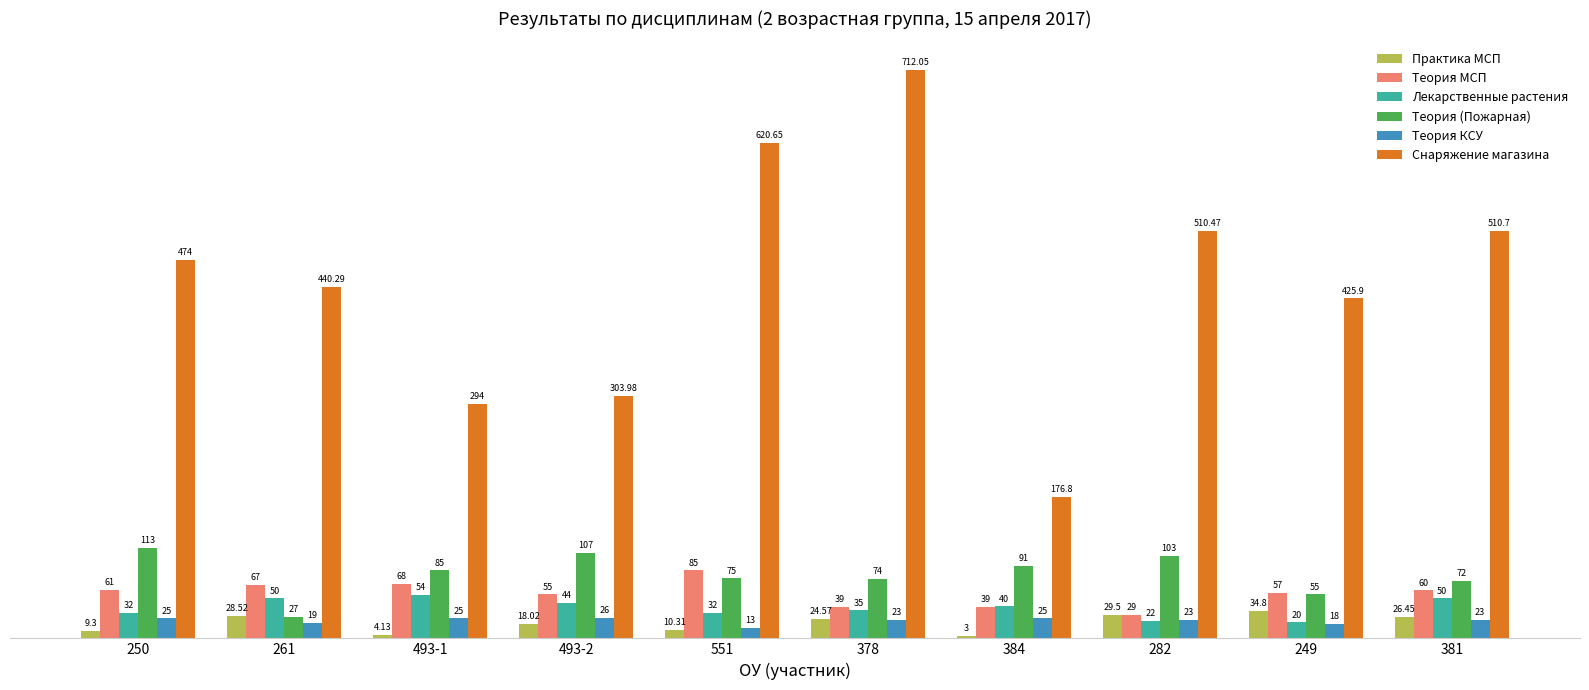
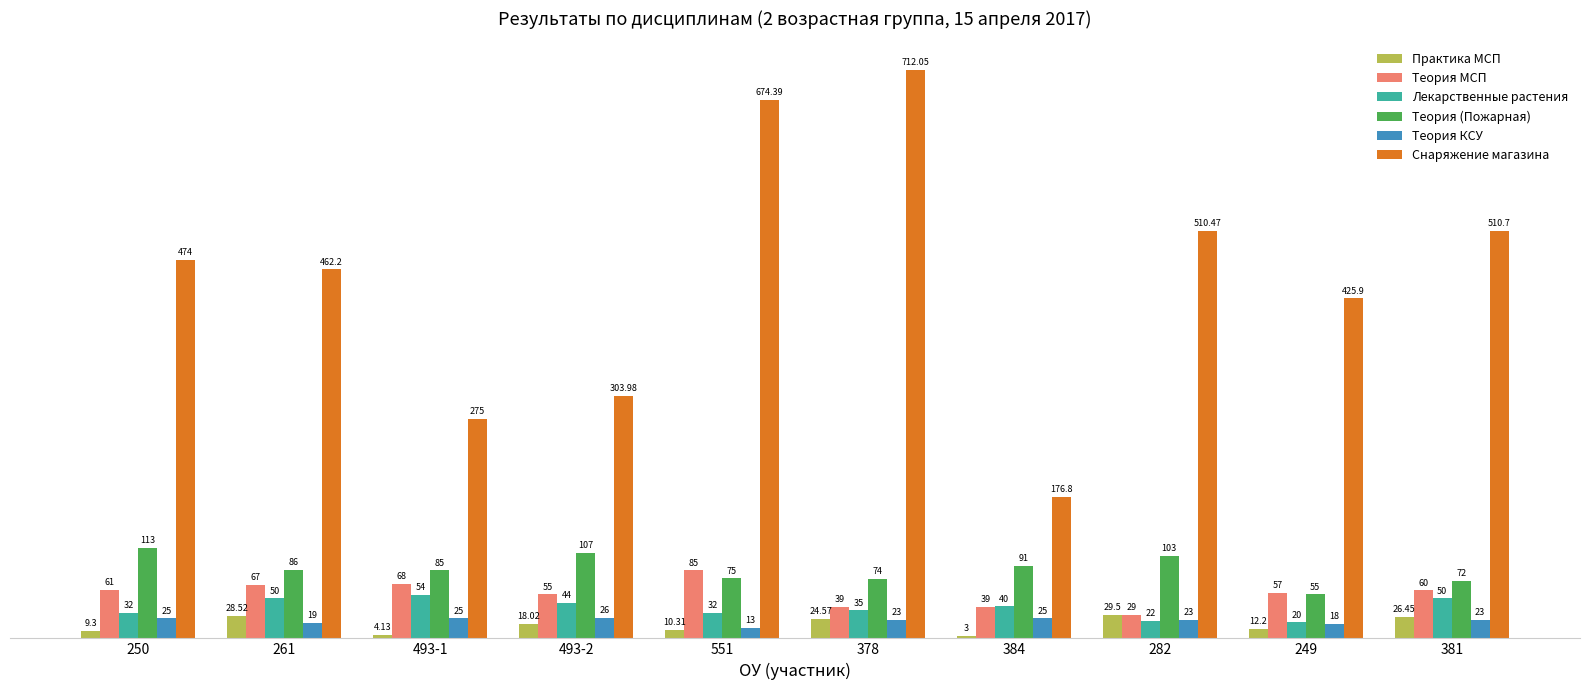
  {
    "Практика МСП": {
      "250": 9.3,
      "261": 28.52,
      "493-1": 4.13,
      "493-2": 18.02,
      "551": 10.31,
      "378": 24.57,
      "384": 3,
      "282": 29.5,
-     "249": 34.8,
+     "249": 12.2,
      "381": 26.45
    },
    "Теория МСП": {
      "250": 61,
      "261": 67,
      "493-1": 68,
      "493-2": 55,
      "551": 85,
      "378": 39,
      "384": 39,
      "282": 29,
      "249": 57,
      "381": 60
    },
    "Теория (Пожарная)": {
      "250": 113,
-     "261": 27,
+     "261": 86,
      "493-1": 85,
      "493-2": 107,
      "551": 75,
      "378": 74,
      "384": 91,
      "282": 103,
      "249": 55,
      "381": 72
    },
    "Снаряжение магазина": {
      "250": 474,
-     "261": 440.29,
-     "493-1": 294,
+     "261": 462.2,
+     "493-1": 275,
      "493-2": 303.98,
-     "551": 620.65,
+     "551": 674.39,
      "378": 712.05,
      "384": 176.8,
      "282": 510.47,
      "249": 425.9,
      "381": 510.7
    }
  }
